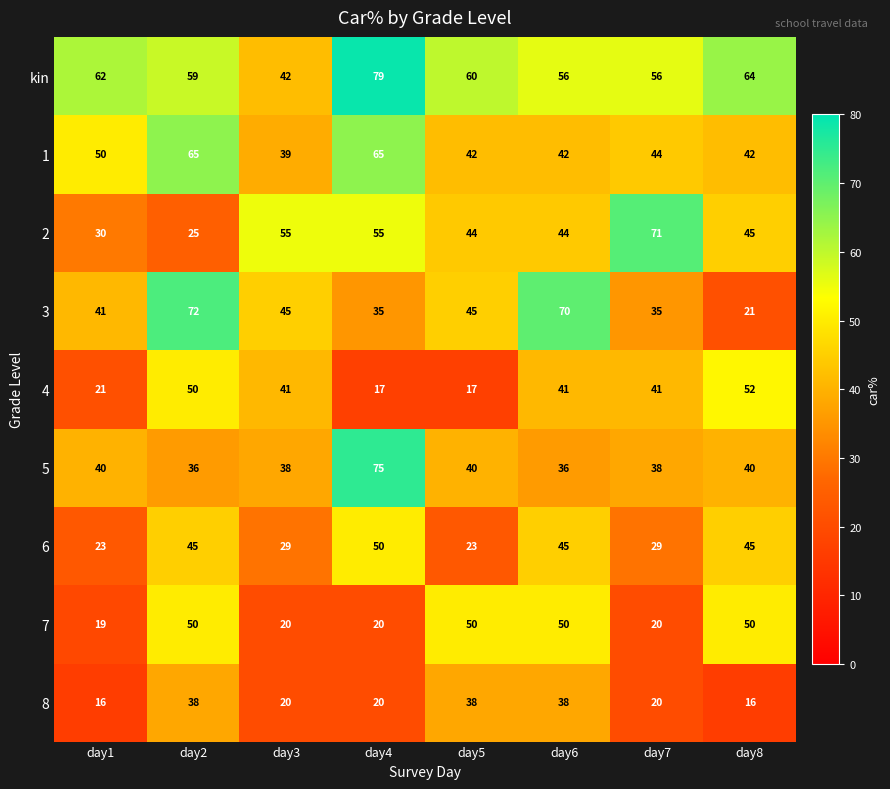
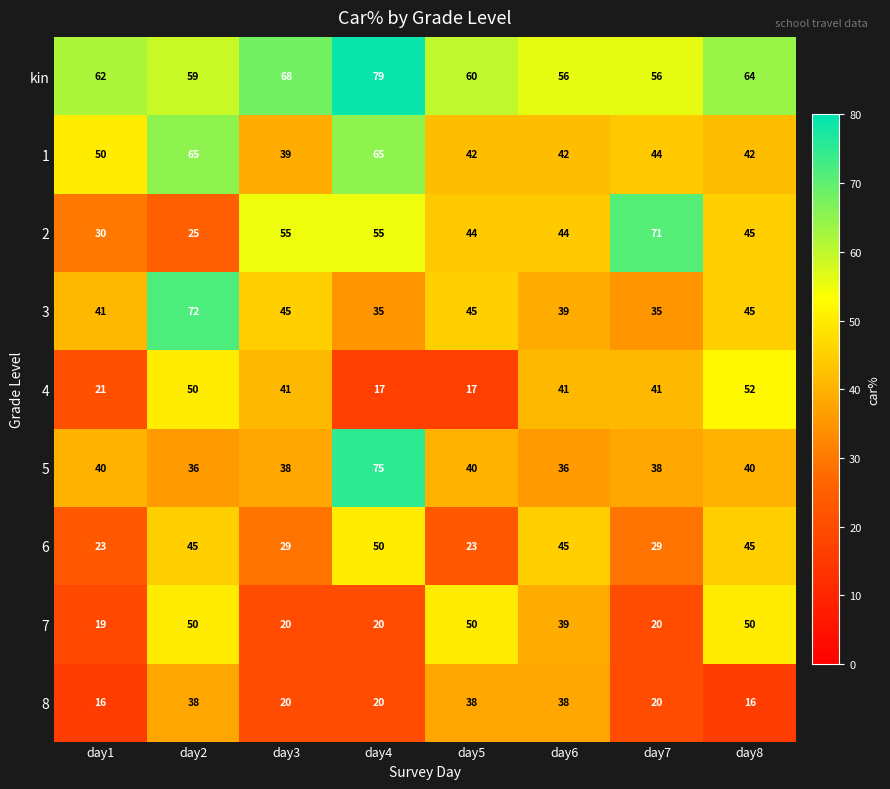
  {
    "kin": {
      "day1": 62,
      "day2": 59,
-     "day3": 42,
+     "day3": 68,
      "day4": 79,
      "day5": 60,
      "day6": 56,
      "day7": 56,
      "day8": 64
    },
    "1": {
      "day1": 50,
      "day2": 65,
      "day3": 39,
      "day4": 65,
      "day5": 42,
      "day6": 42,
      "day7": 44,
      "day8": 42
    },
    "2": {
      "day1": 30,
      "day2": 25,
      "day3": 55,
      "day4": 55,
      "day5": 44,
      "day6": 44,
      "day7": 71,
      "day8": 45
    },
    "3": {
      "day1": 41,
      "day2": 72,
      "day3": 45,
      "day4": 35,
      "day5": 45,
-     "day6": 70,
+     "day6": 39,
      "day7": 35,
-     "day8": 21
+     "day8": 45
    },
    "4": {
      "day1": 21,
      "day2": 50,
      "day3": 41,
      "day4": 17,
      "day5": 17,
      "day6": 41,
      "day7": 41,
      "day8": 52
    },
    "5": {
      "day1": 40,
      "day2": 36,
      "day3": 38,
      "day4": 75,
      "day5": 40,
      "day6": 36,
      "day7": 38,
      "day8": 40
    },
    "6": {
      "day1": 23,
      "day2": 45,
      "day3": 29,
      "day4": 50,
      "day5": 23,
      "day6": 45,
      "day7": 29,
      "day8": 45
    },
    "7": {
      "day1": 19,
      "day2": 50,
      "day3": 20,
      "day4": 20,
      "day5": 50,
-     "day6": 50,
+     "day6": 39,
      "day7": 20,
      "day8": 50
    },
    "8": {
      "day1": 16,
      "day2": 38,
      "day3": 20,
      "day4": 20,
      "day5": 38,
      "day6": 38,
      "day7": 20,
      "day8": 16
    }
  }
